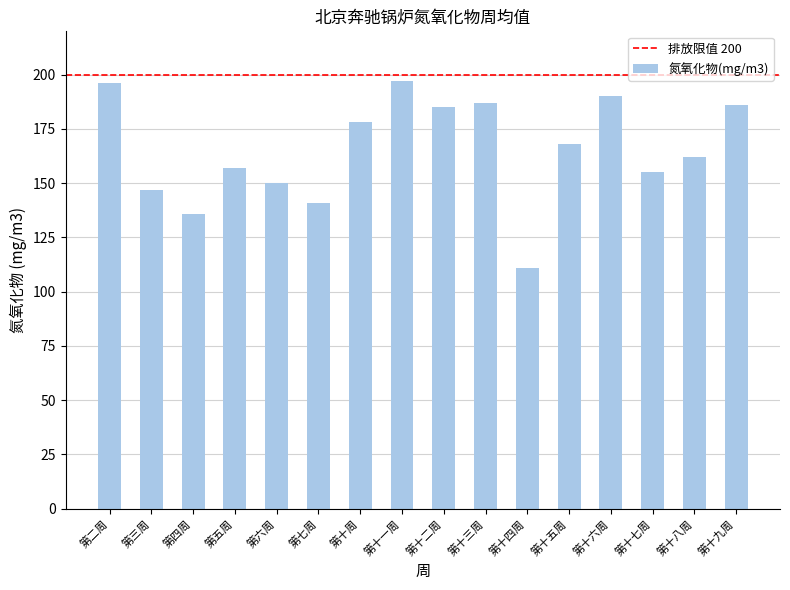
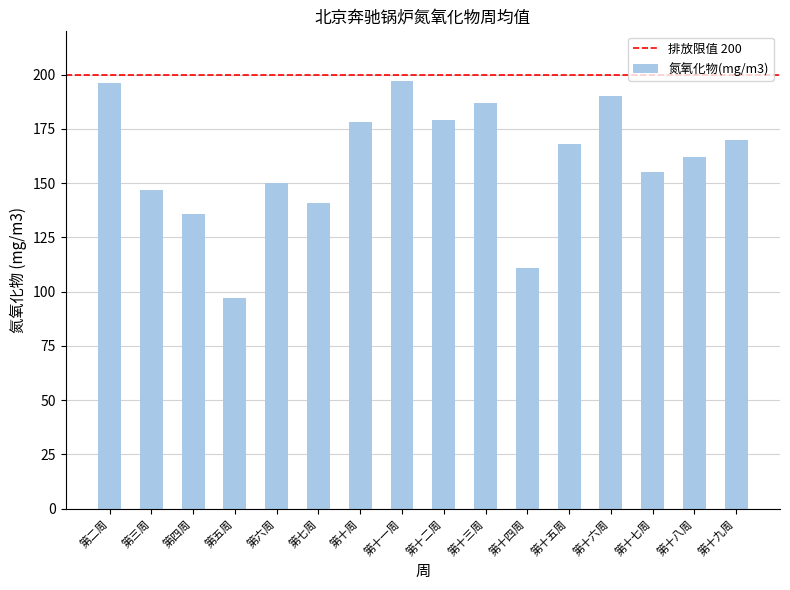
  {
    "第二周": 196,
    "第三周": 147,
    "第四周": 136,
-   "第五周": 157,
+   "第五周": 97,
    "第六周": 150,
    "第七周": 141,
    "第十周": 178,
    "第十一周": 197,
-   "第十二周": 185,
+   "第十二周": 179,
    "第十三周": 187,
    "第十四周": 111,
    "第十五周": 168,
    "第十六周": 190,
    "第十七周": 155,
    "第十八周": 162,
-   "第十九周": 186
+   "第十九周": 170
  }
